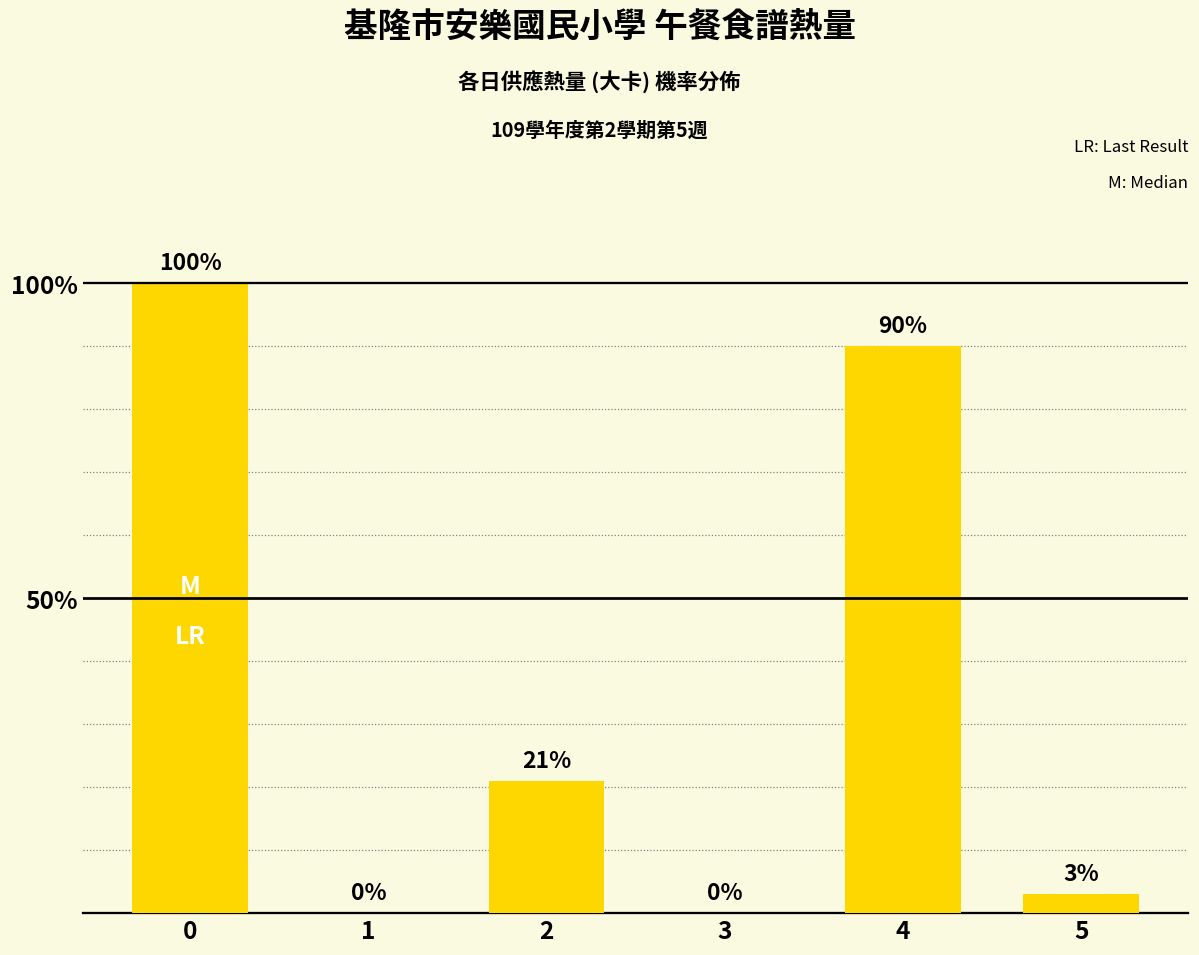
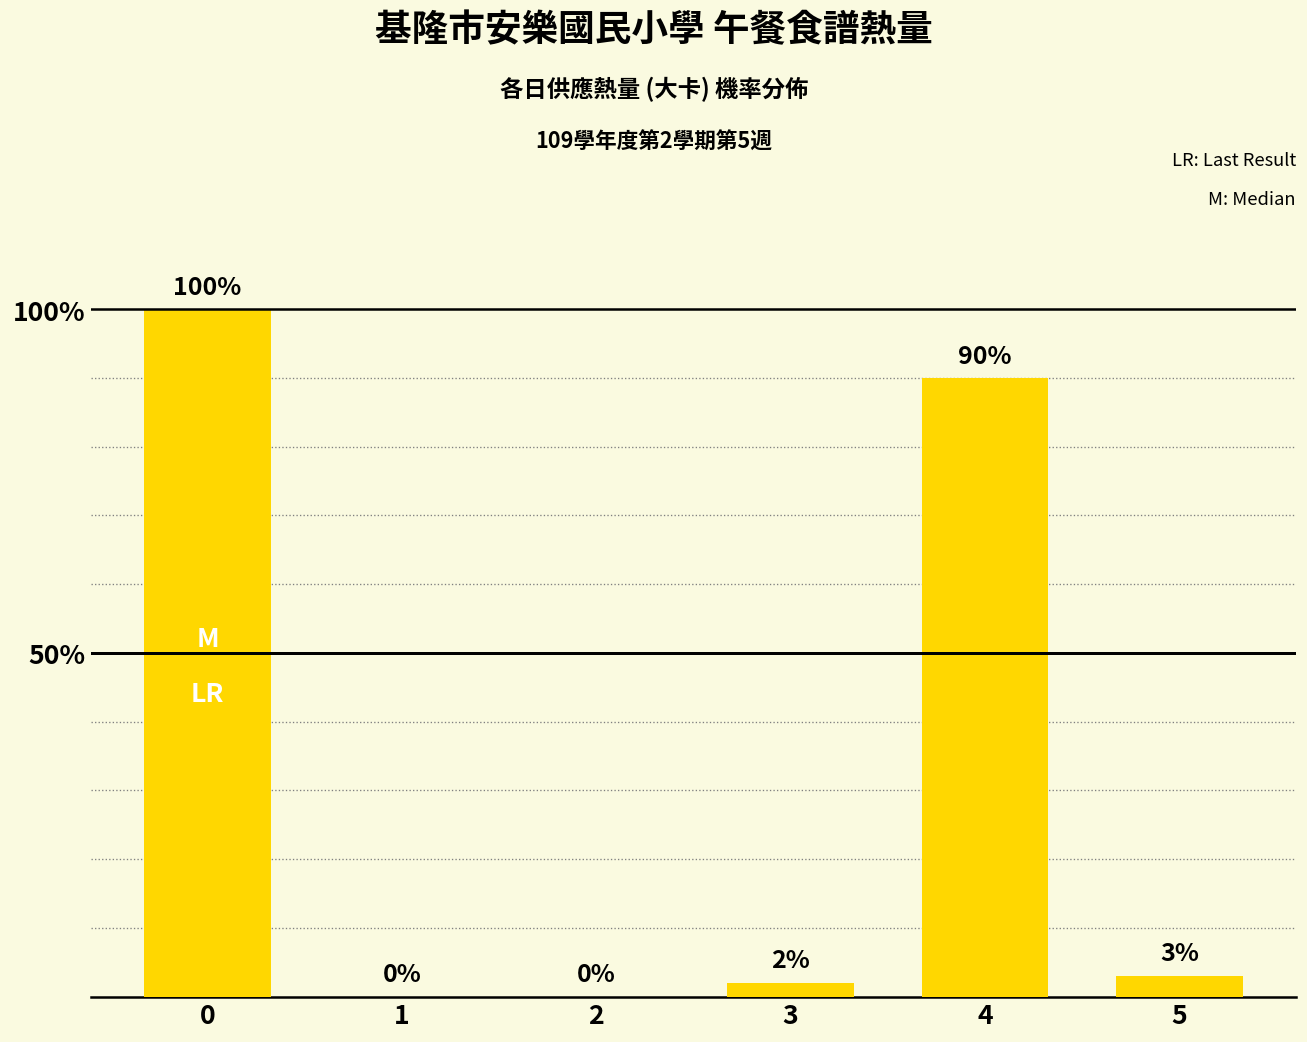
  {
    "0": "100%",
    "1": "0%",
-   "2": "21%",
-   "3": "0%",
+   "2": "0%",
+   "3": "2%",
    "4": "90%",
    "5": "3%"
  }
